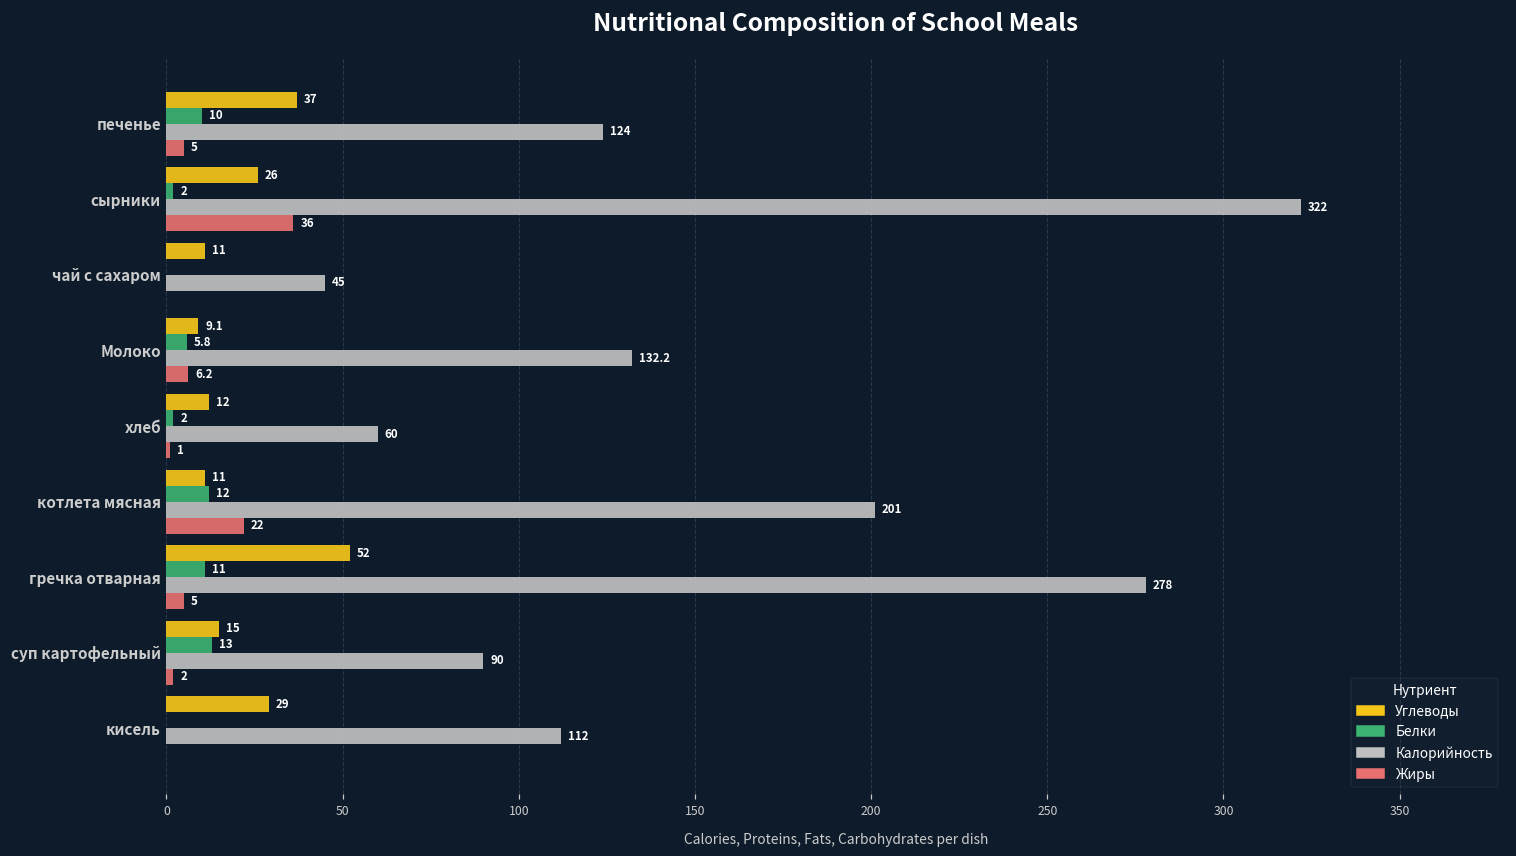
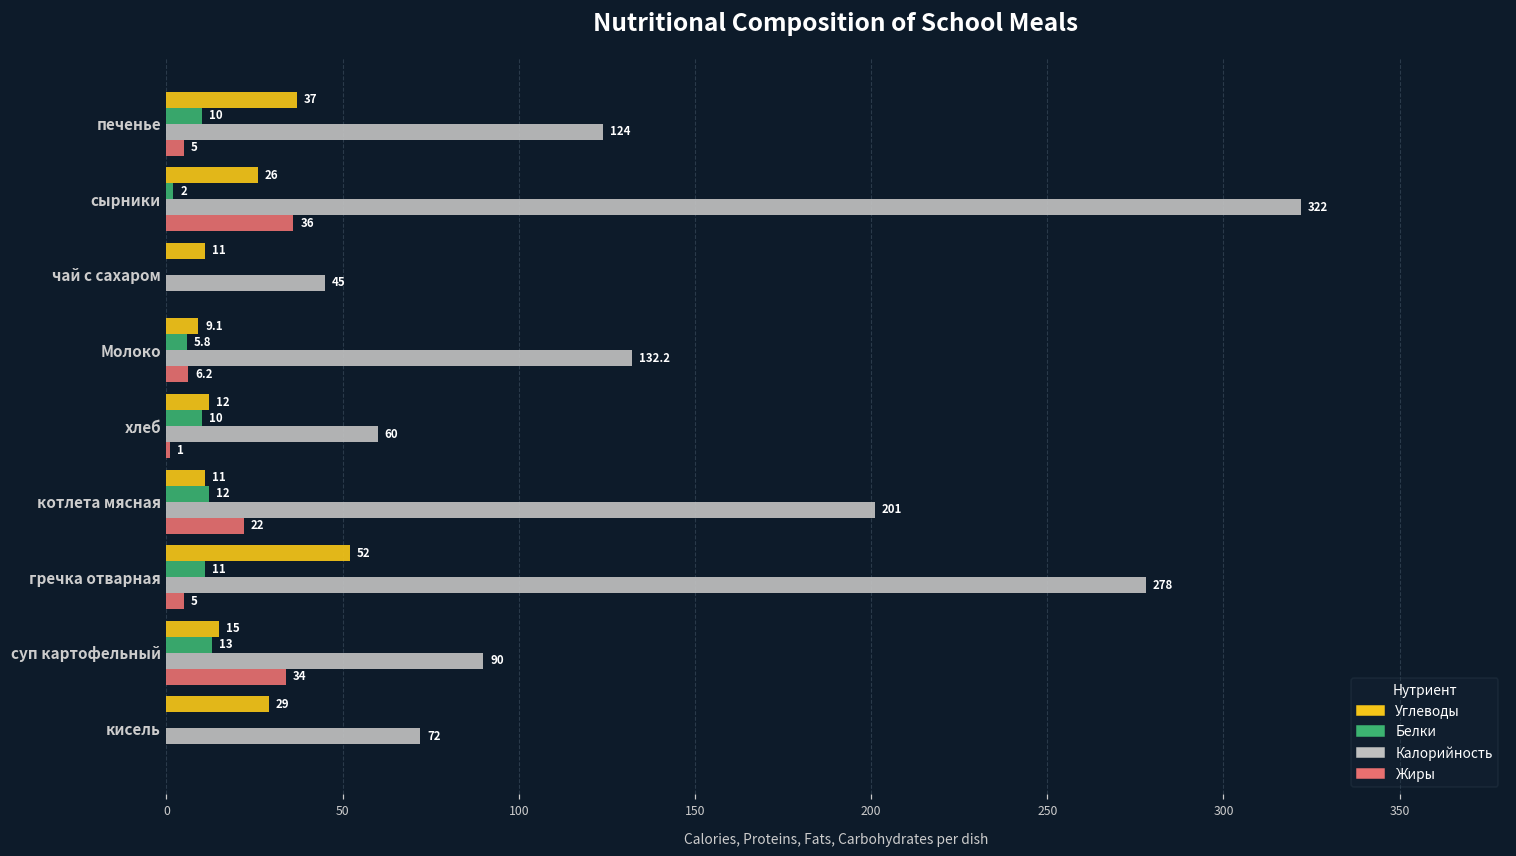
  {
    "Углеводы": {
      "печенье": 37,
      "сырники": 26,
      "чай с сахаром": 11,
      "Молоко": 9.1,
      "хлеб": 12,
      "котлета мясная": 11,
      "гречка отварная": 52,
      "суп картофельный": 15,
      "кисель": 29
    },
    "Белки": {
      "печенье": 10,
      "сырники": 2,
      "Молоко": 5.8,
-     "хлеб": 2,
+     "хлеб": 10,
      "котлета мясная": 12,
      "гречка отварная": 11,
      "суп картофельный": 13
    },
    "Калорийность": {
      "печенье": 124,
      "сырники": 322,
      "чай с сахаром": 45,
      "Молоко": 132.2,
      "хлеб": 60,
      "котлета мясная": 201,
      "гречка отварная": 278,
      "суп картофельный": 90,
-     "кисель": 112
+     "кисель": 72
    },
    "Жиры": {
      "печенье": 5,
      "сырники": 36,
      "Молоко": 6.2,
      "хлеб": 1,
      "котлета мясная": 22,
      "гречка отварная": 5,
-     "суп картофельный": 2
+     "суп картофельный": 34
    }
  }
